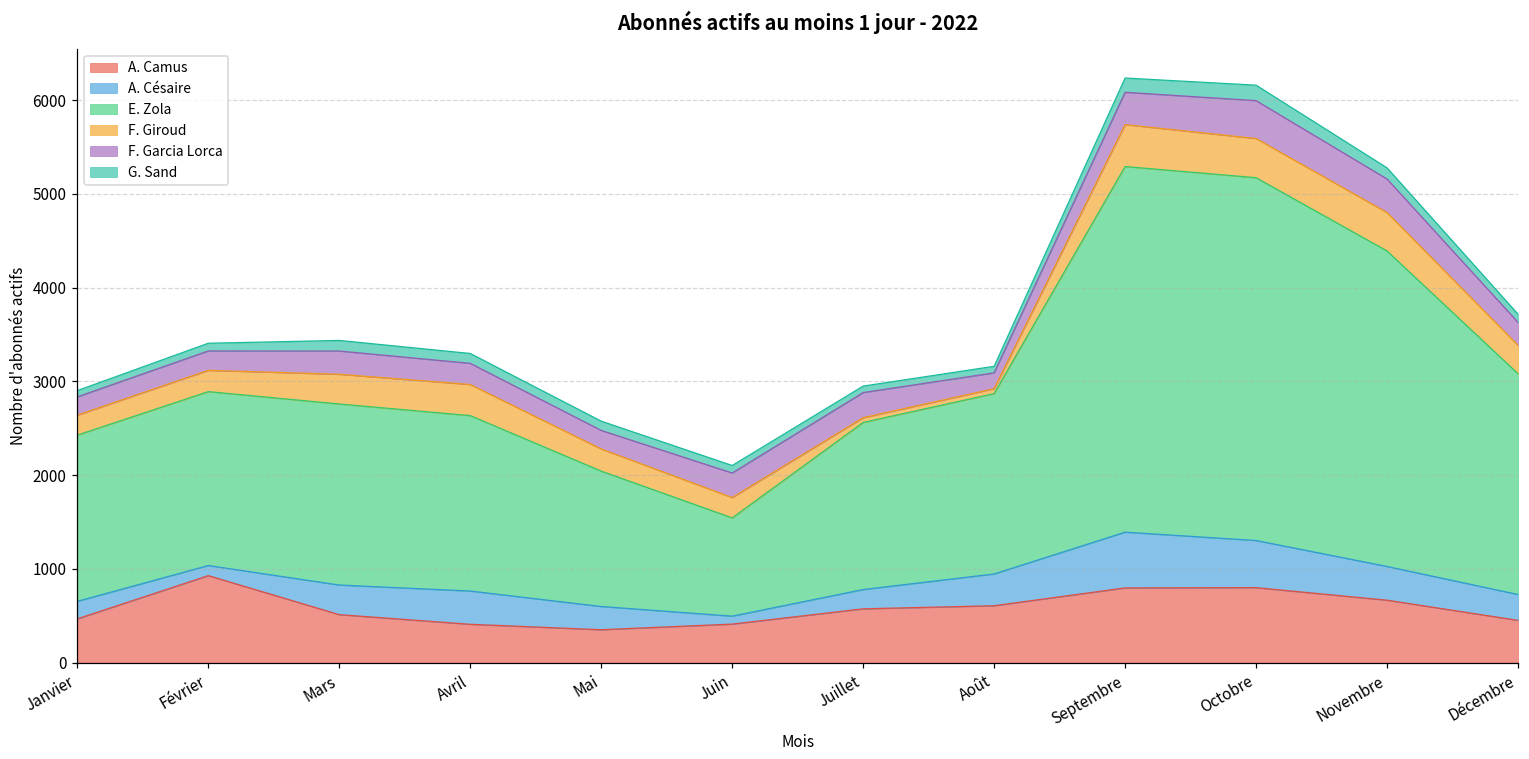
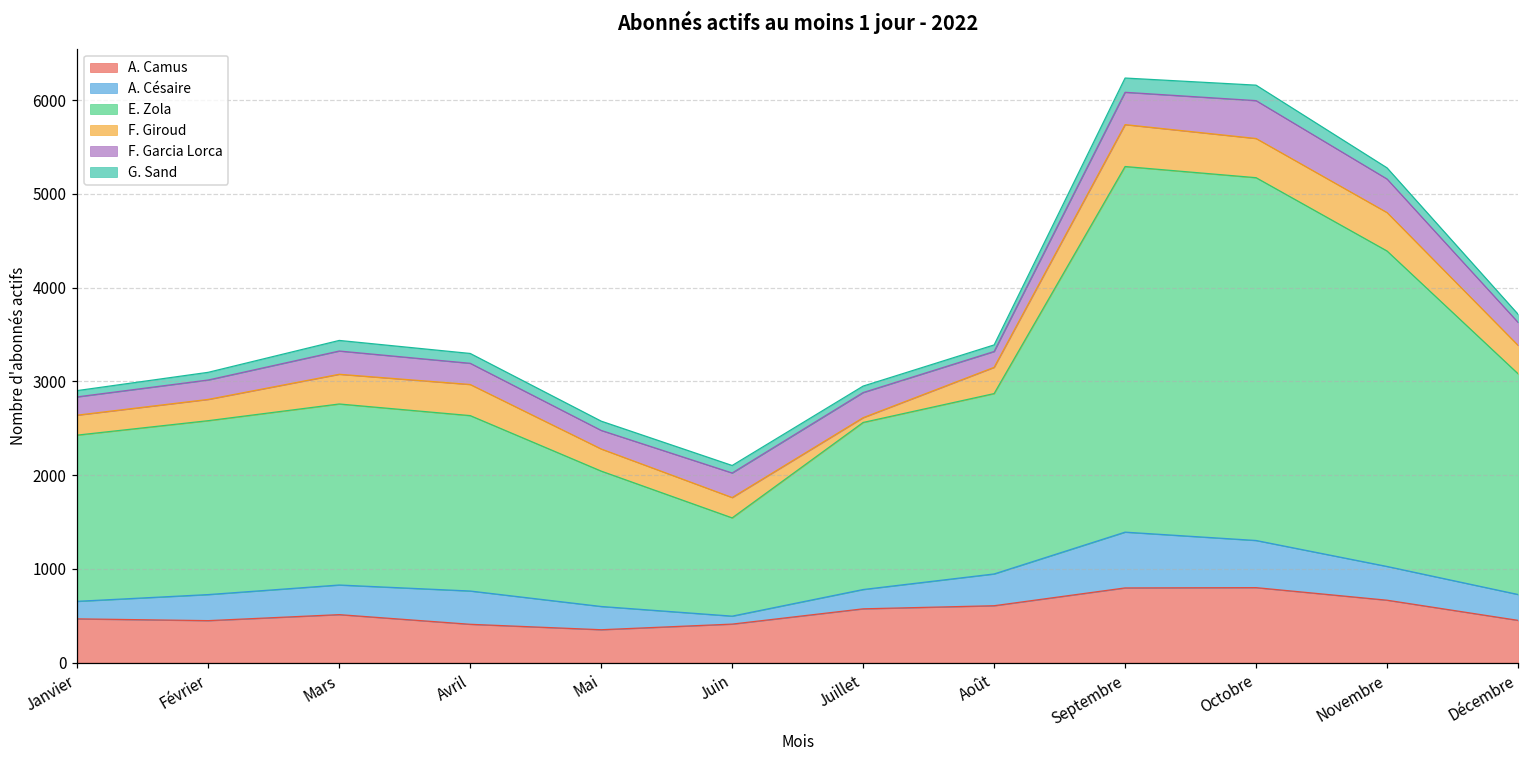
  {
    "A. Camus": {
      "Janvier": 500,
-     "Février": 900,
+     "Février": 400,
      "Mars": 500,
      "Avril": 400,
      "Mai": 400,
      "Juin": 400,
      "Juillet": 600,
      "Août": 600,
      "Septembre": 800,
      "Octobre": 800,
      "Novembre": 700,
      "Décembre": 500
    },
    "A. Césaire": {
      "Janvier": 200,
-     "Février": 100,
+     "Février": 300,
      "Mars": 300,
      "Avril": 400,
      "Mai": 200,
      "Juin": 100,
      "Juillet": 200,
      "Août": 300,
      "Septembre": 600,
      "Octobre": 500,
      "Novembre": 400,
      "Décembre": 300
    },
    "F. Giroud": {
      "Janvier": 200,
      "Février": 200,
      "Mars": 300,
      "Avril": 300,
      "Mai": 200,
      "Juin": 200,
      "Juillet": 100,
-     "Août": 100,
+     "Août": 300,
      "Septembre": 400,
      "Octobre": 400,
      "Novembre": 400,
      "Décembre": 300
    },
    "F. Garcia Lorca": {
      "Janvier": 200,
      "Février": 200,
      "Mars": 200,
      "Avril": 200,
      "Mai": 200,
      "Juin": 300,
      "Juillet": 300,
      "Août": 200,
      "Septembre": 300,
      "Octobre": 400,
      "Novembre": 400,
      "Décembre": 200
    }
  }
